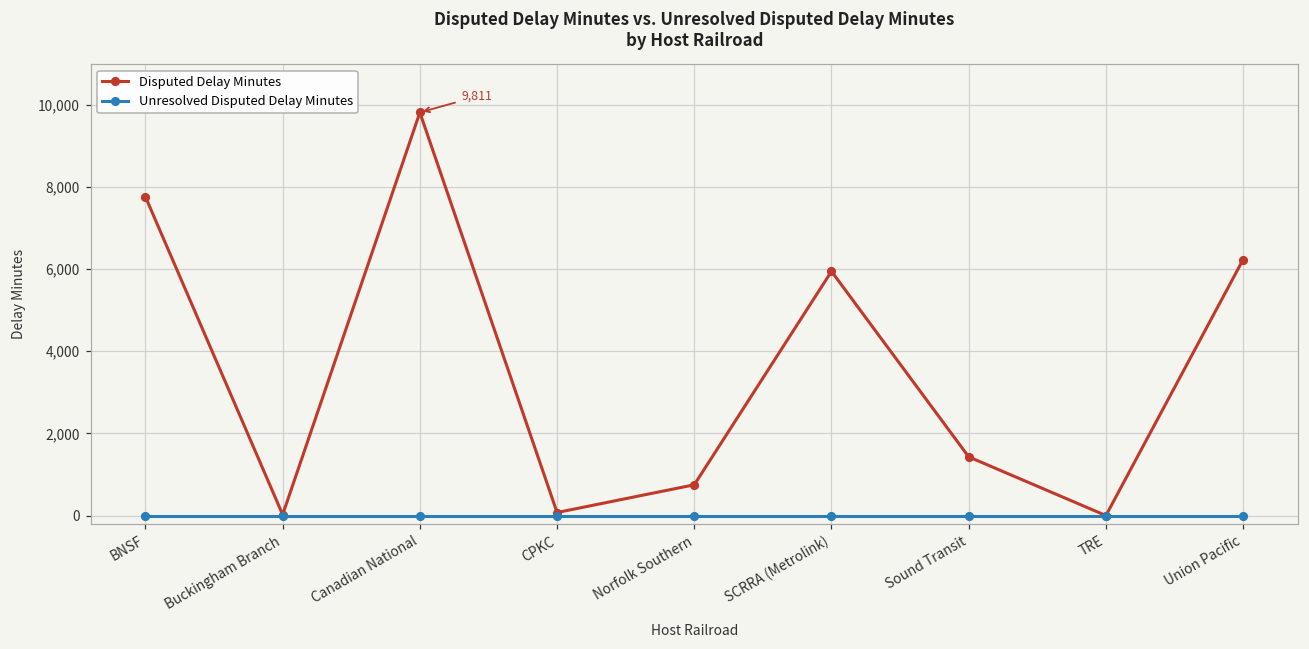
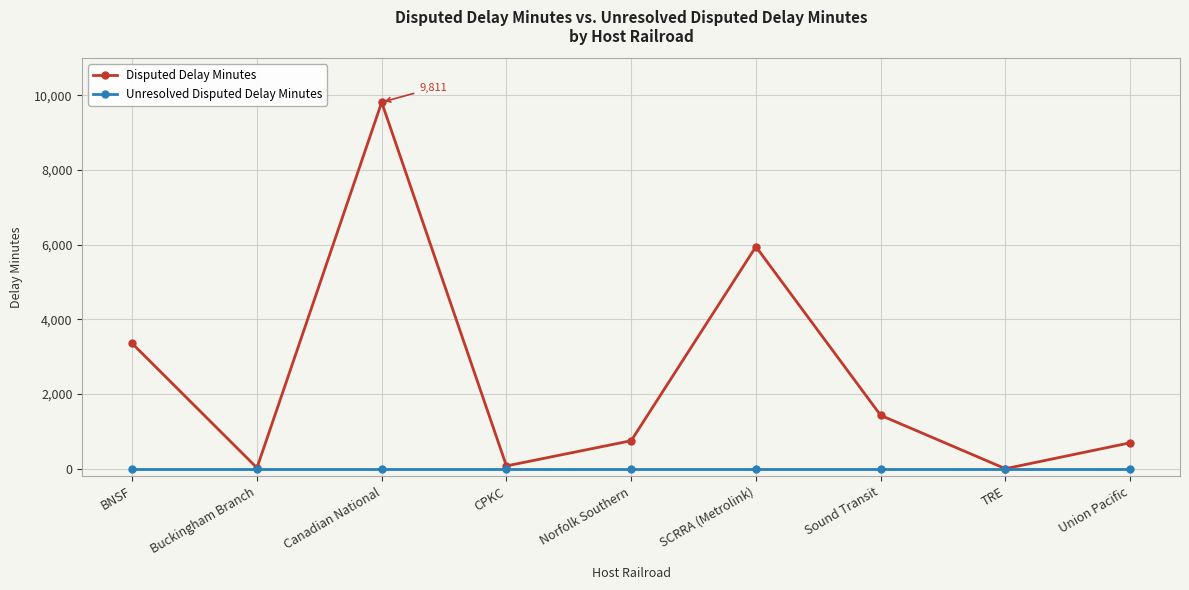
  {
    "Disputed Delay Minutes": {
-     "BNSF": "7,800",
+     "BNSF": "3,400",
      "CPKC": "100",
      "Norfolk Southern": "700",
      "SCRRA (Metrolink)": "5,900",
      "Sound Transit": "1,400",
-     "Union Pacific": "6,200"
+     "Union Pacific": "700"
    },
    "Unresolved Disputed Delay Minutes": {
      "BNSF": "0",
      "Canadian National": "0",
      "CPKC": "0",
      "Norfolk Southern": "0",
      "SCRRA (Metrolink)": "0",
      "Sound Transit": "0",
      "Union Pacific": "0"
    }
  }
